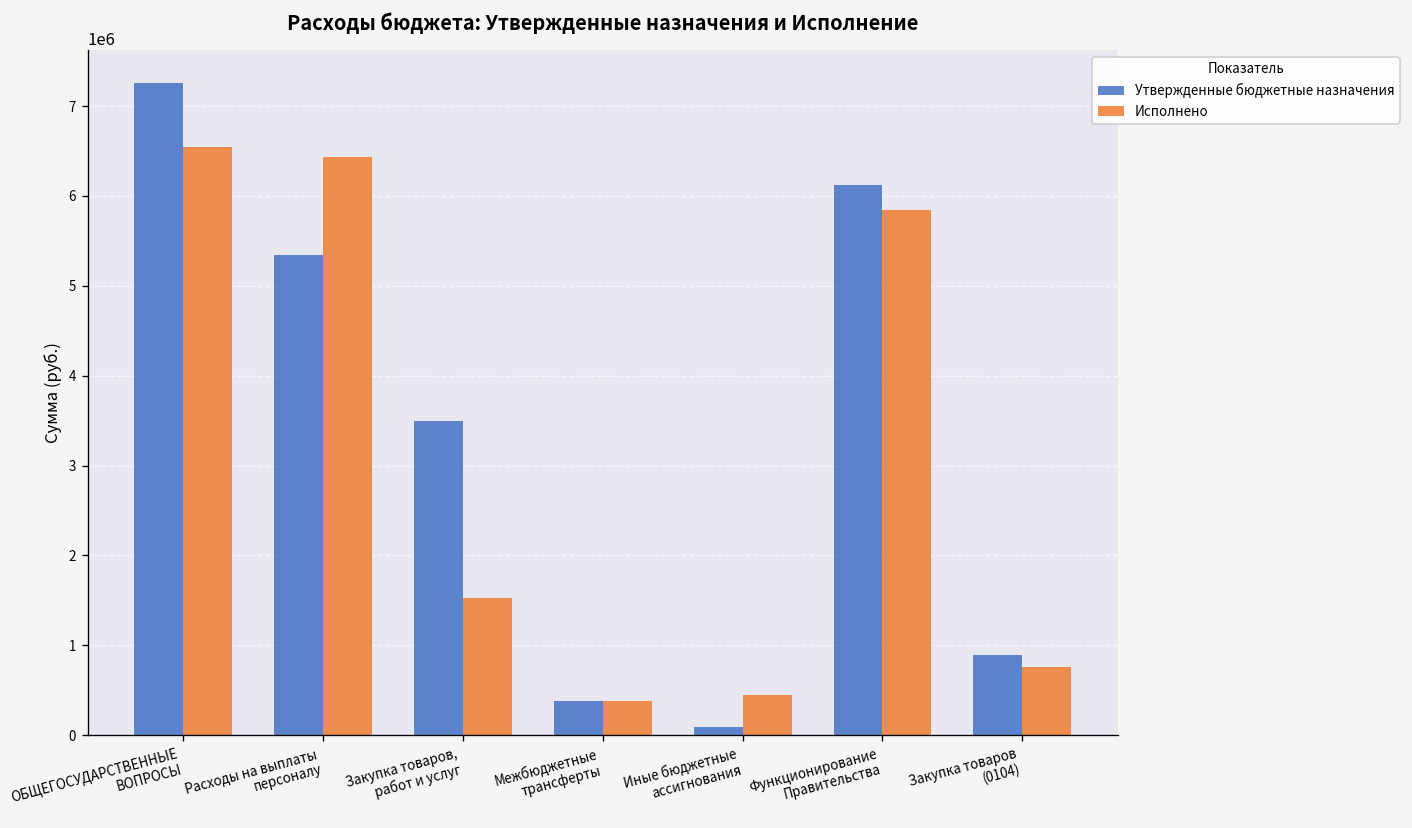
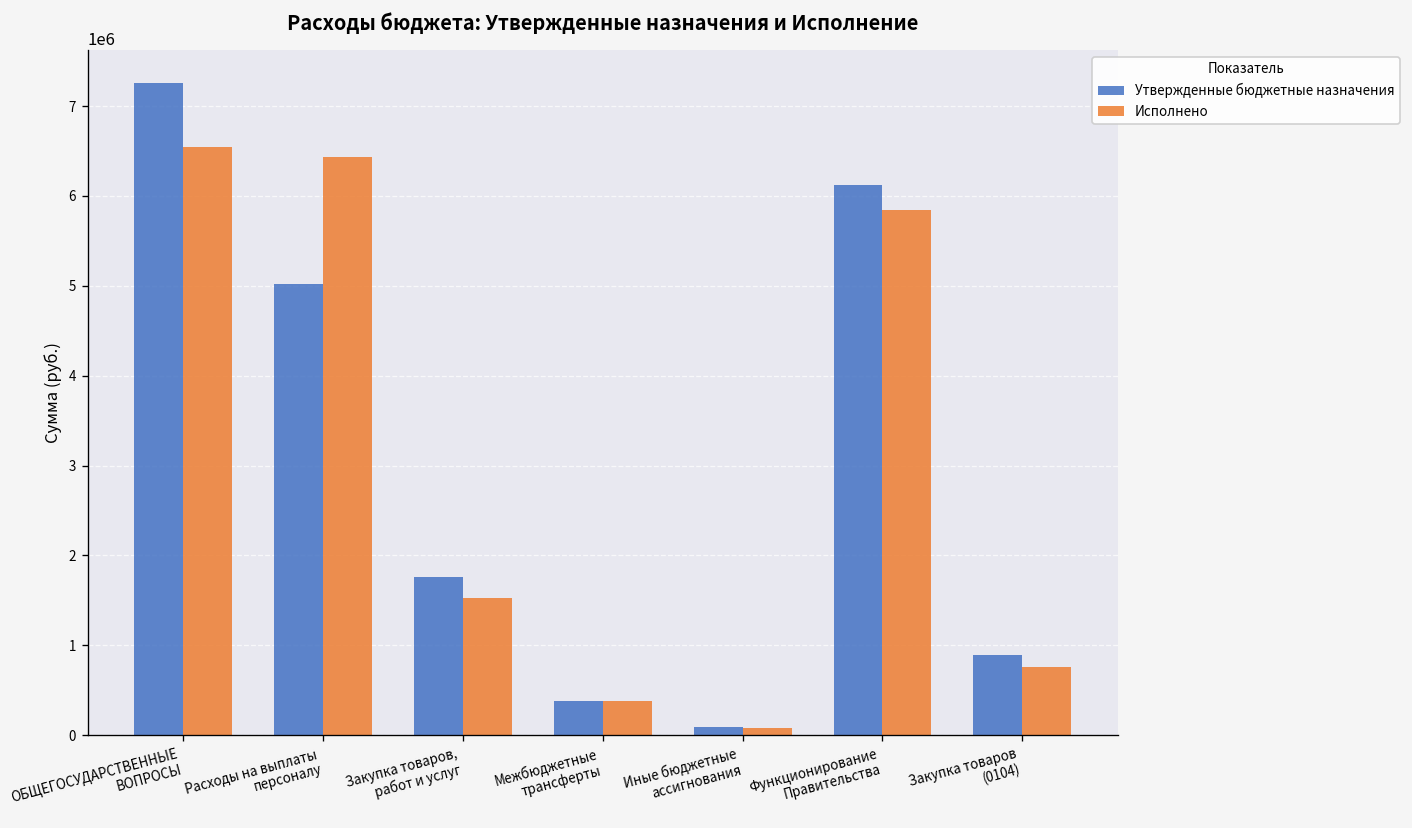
  {
    "Утвержденные бюджетные назначения": {
      "ОБЩЕГОСУДАРСТВЕННЫЕ ВОПРОСЫ": 7300000,
-     "Расходы на выплаты персоналу": 5300000,
-     "Закупка товаров, работ и услуг": 3500000,
+     "Расходы на выплаты персоналу": 5000000,
+     "Закупка товаров, работ и услуг": 1800000,
      "Межбюджетные трансферты": 400000,
      "Иные бюджетные ассигнования": 100000,
      "Функционирование Правительства": 6100000,
      "Закупка товаров (0104)": 900000
    },
    "Исполнено": {
      "ОБЩЕГОСУДАРСТВЕННЫЕ ВОПРОСЫ": 6500000,
      "Расходы на выплаты персоналу": 6400000,
      "Закупка товаров, работ и услуг": 1500000,
      "Межбюджетные трансферты": 400000,
-     "Иные бюджетные ассигнования": 400000,
+     "Иные бюджетные ассигнования": 100000,
      "Функционирование Правительства": 5800000,
      "Закупка товаров (0104)": 800000
    }
  }
